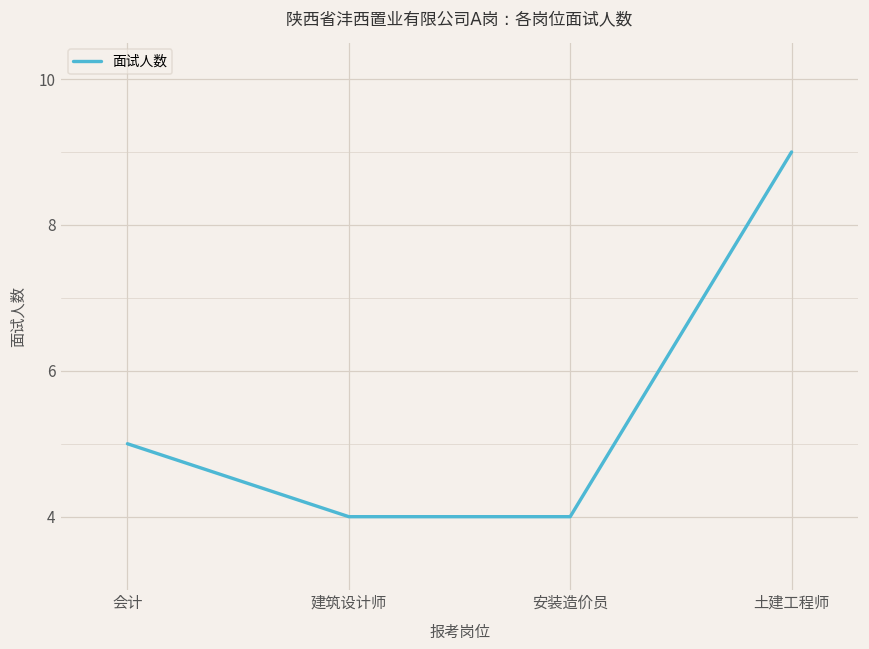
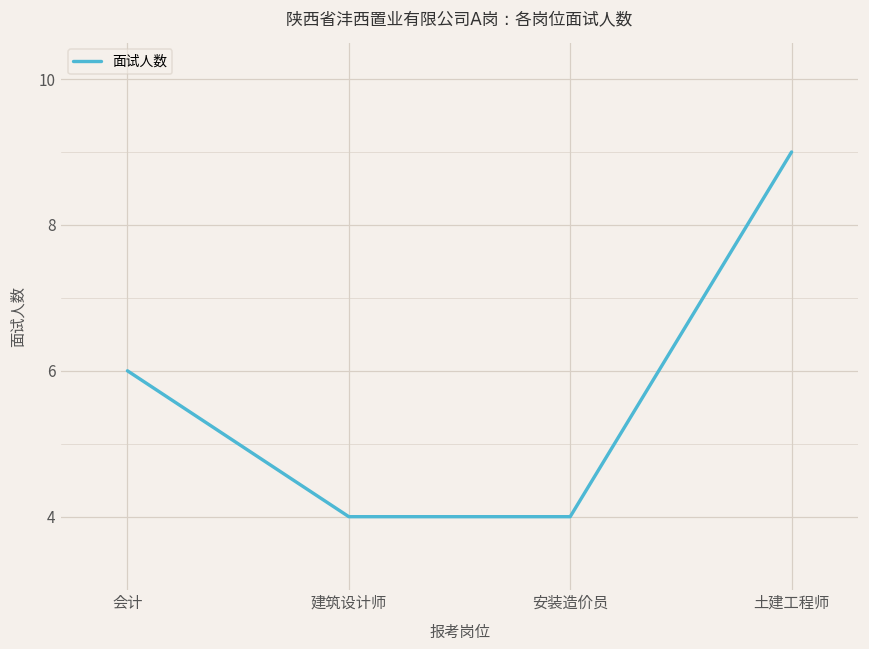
  {
-   "会计": 5,
+   "会计": 6,
    "建筑设计师": 4,
    "安装造价员": 4,
    "土建工程师": 9
  }
